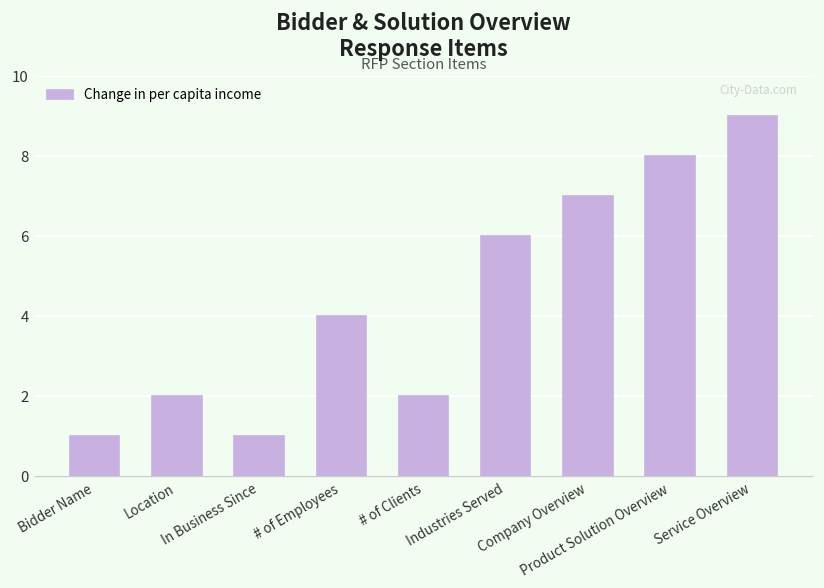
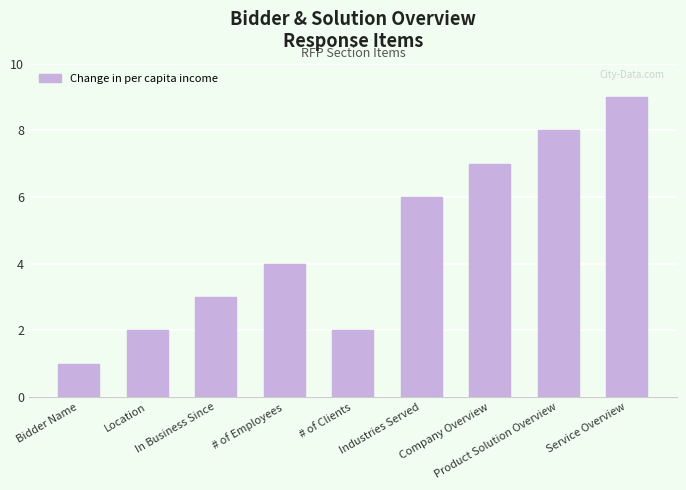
  {
    "Bidder Name": 1,
    "Location": 2,
-   "In Business Since": 1,
+   "In Business Since": 3,
    "# of Employees": 4,
    "# of Clients": 2,
    "Industries Served": 6,
    "Company Overview": 7,
    "Product Solution Overview": 8,
    "Service Overview": 9
  }
